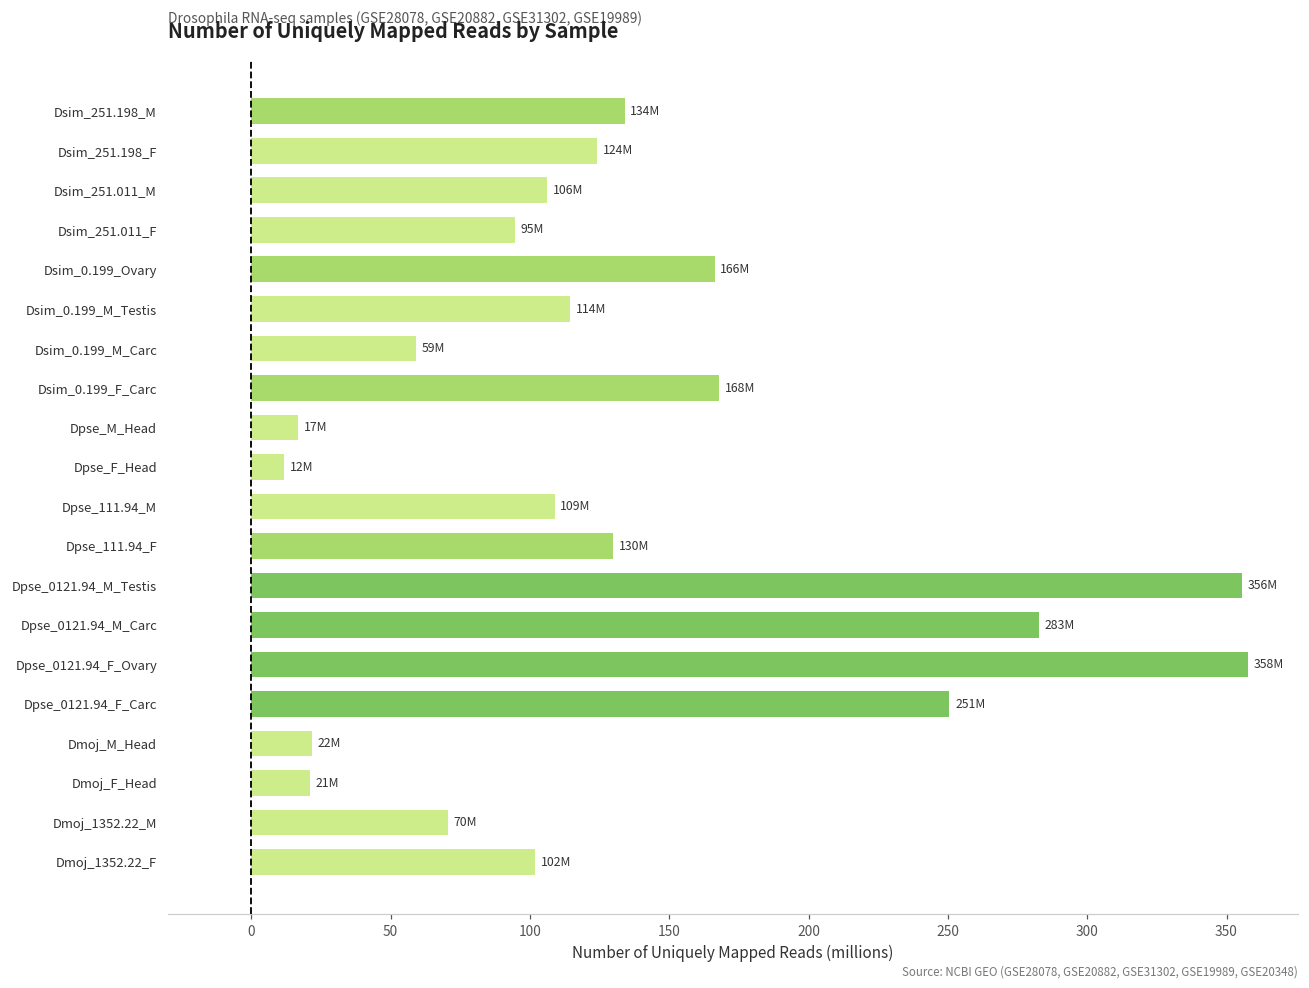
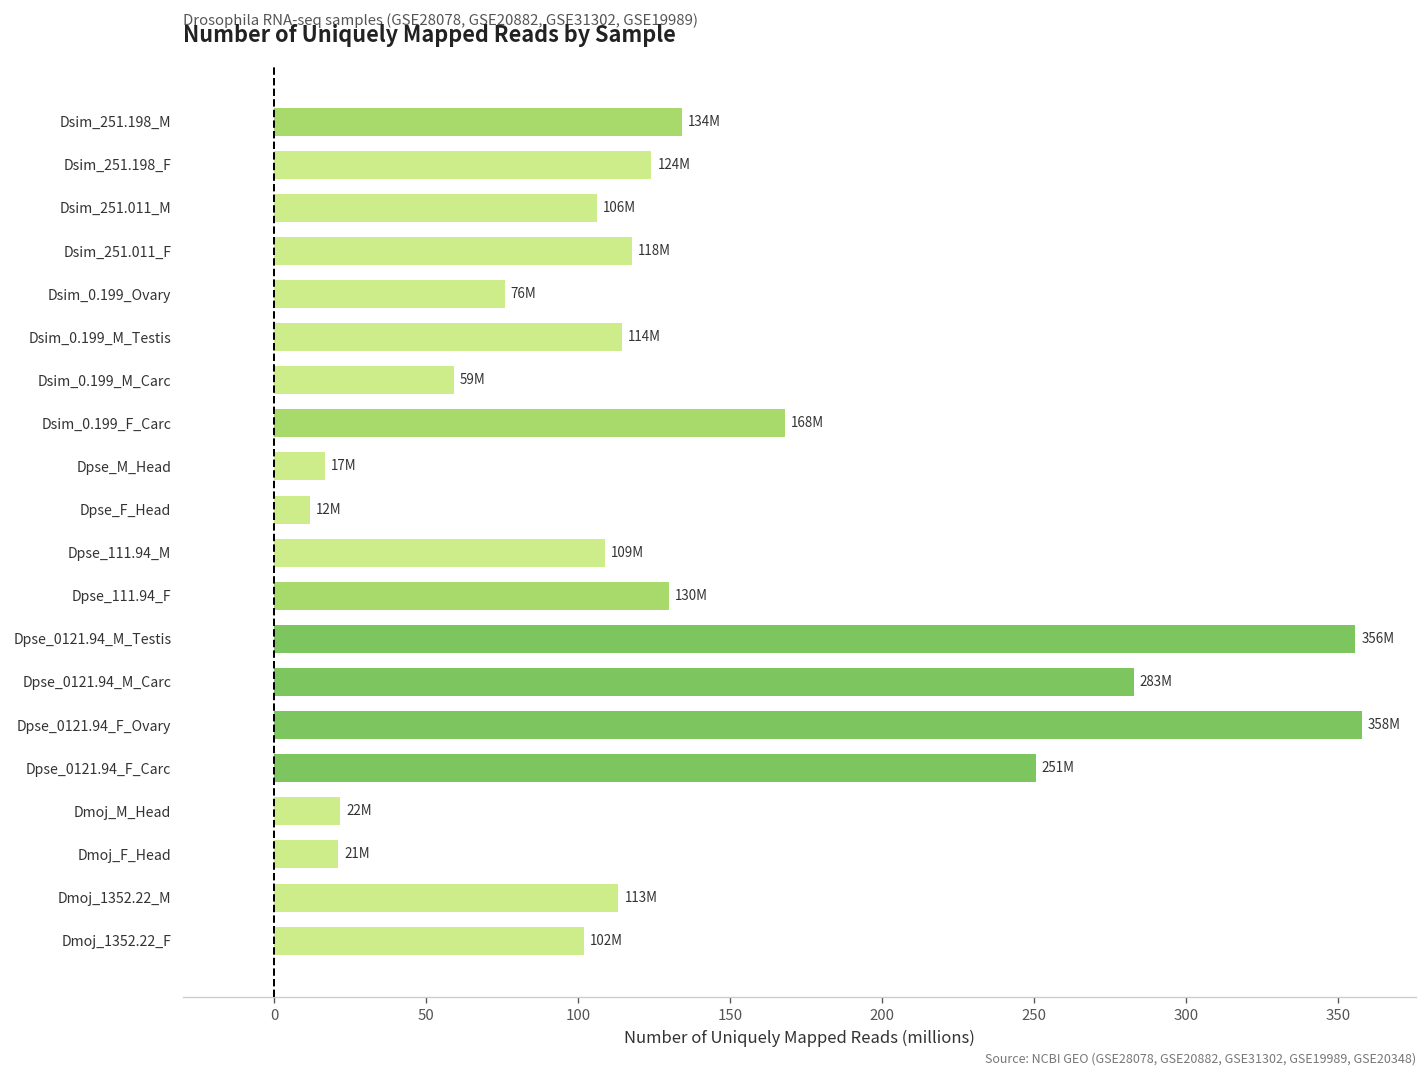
  {
    "Dsim_251.198_M": "134M",
    "Dsim_251.198_F": "124M",
    "Dsim_251.011_M": "106M",
-   "Dsim_251.011_F": "95M",
-   "Dsim_0.199_Ovary": "166M",
+   "Dsim_251.011_F": "118M",
+   "Dsim_0.199_Ovary": "76M",
    "Dsim_0.199_M_Testis": "114M",
    "Dsim_0.199_M_Carc": "59M",
    "Dsim_0.199_F_Carc": "168M",
    "Dpse_M_Head": "17M",
    "Dpse_F_Head": "12M",
    "Dpse_111.94_M": "109M",
    "Dpse_111.94_F": "130M",
    "Dpse_0121.94_M_Testis": "356M",
    "Dpse_0121.94_M_Carc": "283M",
    "Dpse_0121.94_F_Ovary": "358M",
    "Dpse_0121.94_F_Carc": "251M",
    "Dmoj_M_Head": "22M",
    "Dmoj_F_Head": "21M",
-   "Dmoj_1352.22_M": "70M",
+   "Dmoj_1352.22_M": "113M",
    "Dmoj_1352.22_F": "102M"
  }
